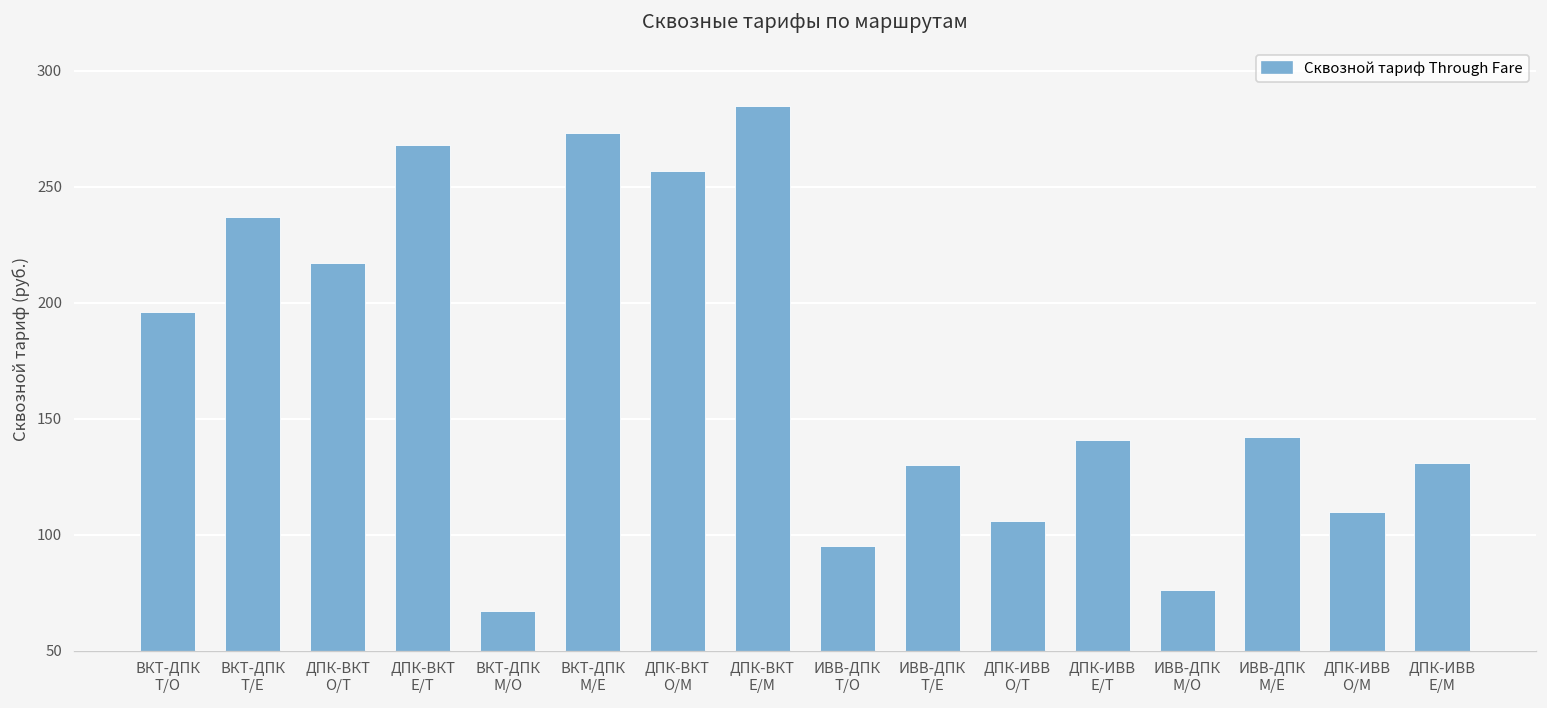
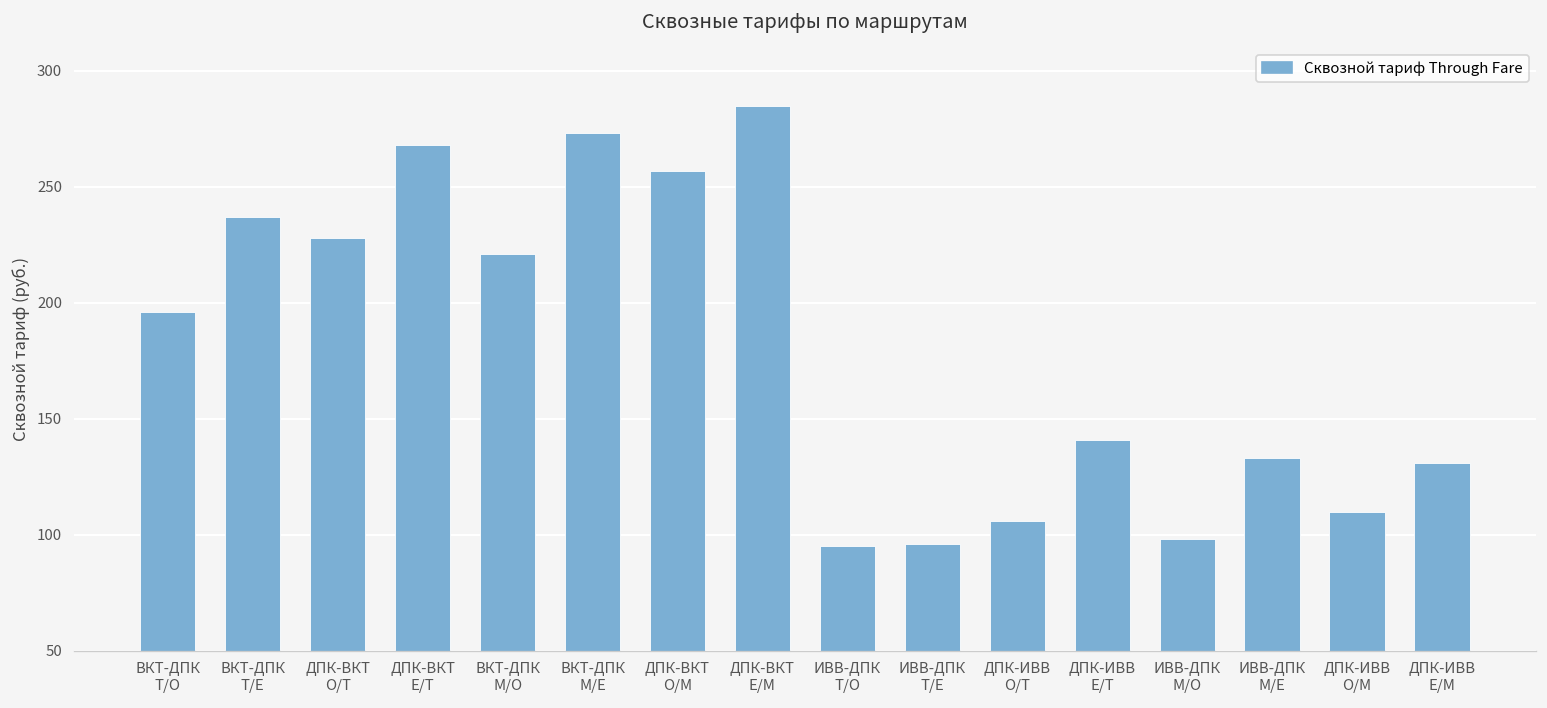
  {
    "ВКТ-ДПК T/O": 196,
    "ВКТ-ДПК T/E": 237,
-   "ДПК-ВКТ O/T": 217,
+   "ДПК-ВКТ O/T": 228,
    "ДПК-ВКТ E/T": 268,
-   "ВКТ-ДПК M/O": 67,
+   "ВКТ-ДПК M/O": 221,
    "ВКТ-ДПК M/E": 273,
    "ДПК-ВКТ O/M": 257,
    "ДПК-ВКТ E/M": 285,
    "ИВВ-ДПК T/O": 95,
-   "ИВВ-ДПК T/E": 130,
+   "ИВВ-ДПК T/E": 96,
    "ДПК-ИВВ O/T": 106,
    "ДПК-ИВВ E/T": 141,
-   "ИВВ-ДПК M/O": 76,
-   "ИВВ-ДПК M/E": 142,
+   "ИВВ-ДПК M/O": 98,
+   "ИВВ-ДПК M/E": 133,
    "ДПК-ИВВ O/M": 110,
    "ДПК-ИВВ E/M": 131
  }
